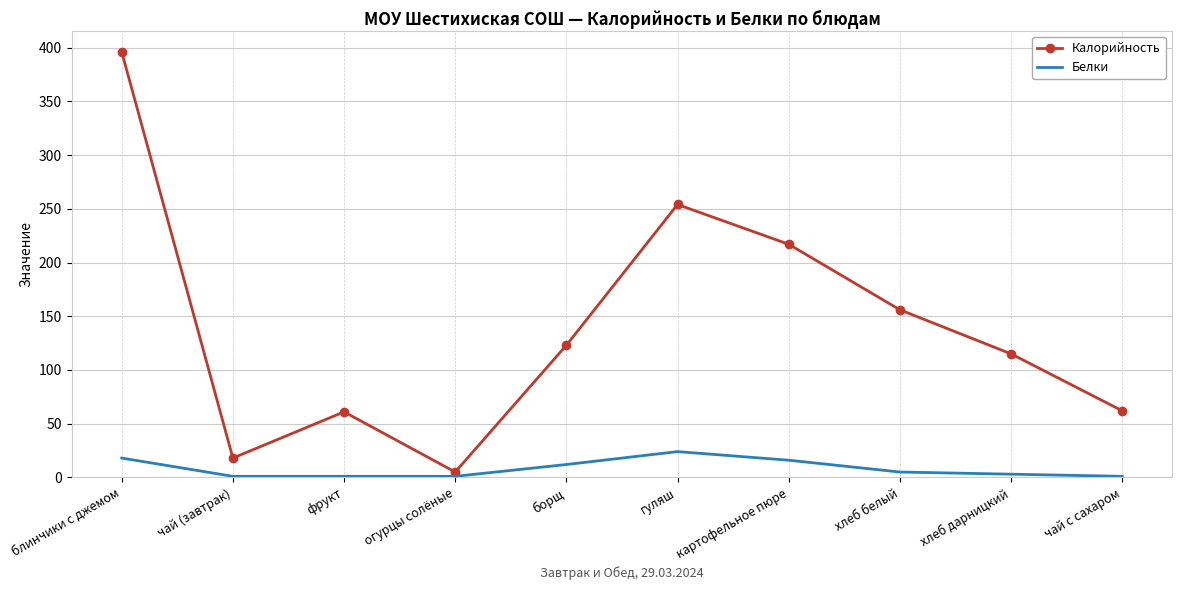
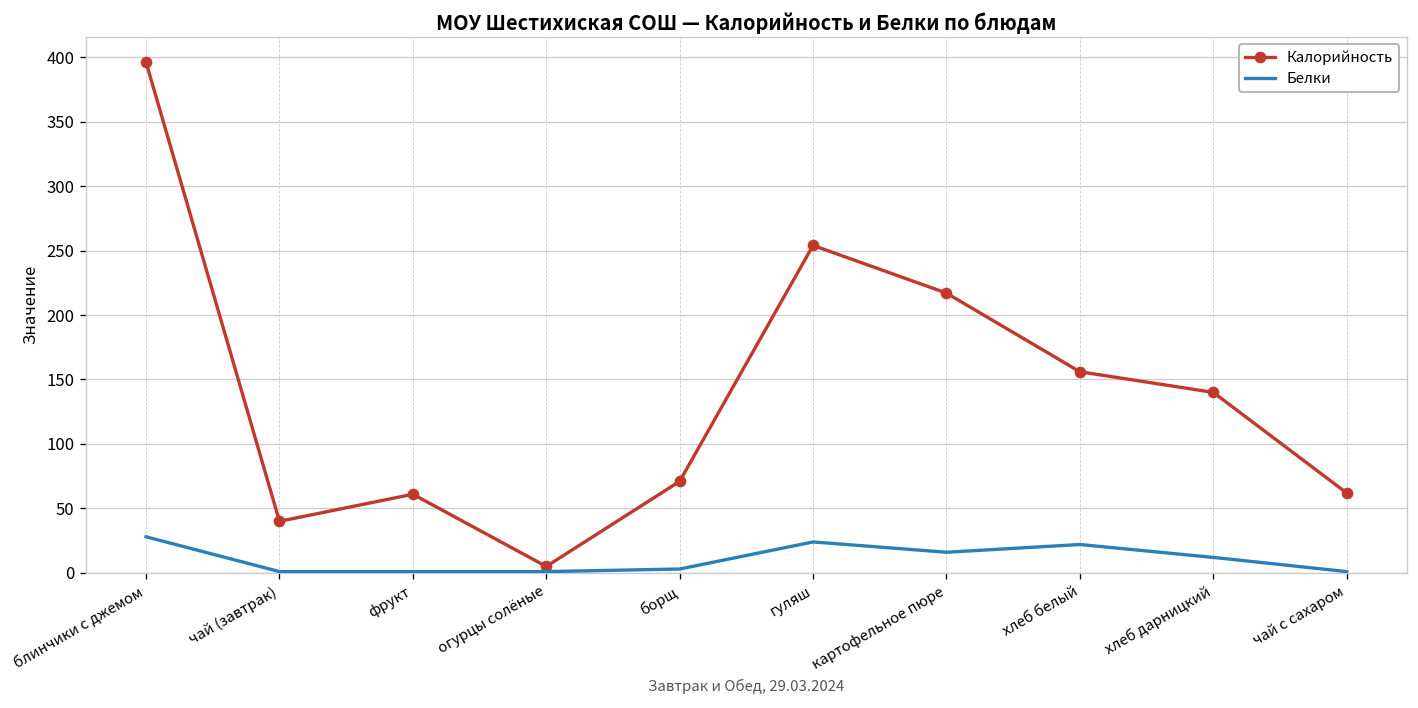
  {
    "Калорийность": {
      "блинчики с джемом": 396,
-     "чай (завтрак)": 18,
+     "чай (завтрак)": 40,
      "фрукт": 61,
      "огурцы солёные": 5,
-     "борщ": 123,
+     "борщ": 71,
      "гуляш": 254,
      "картофельное пюре": 217,
      "хлеб белый": 156,
-     "хлеб дарницкий": 115,
+     "хлеб дарницкий": 140,
      "чай с сахаром": 62
    },
    "Белки": {
-     "блинчики с джемом": 18,
+     "блинчики с джемом": 28,
      "чай (завтрак)": 1,
      "фрукт": 1,
      "огурцы солёные": 1,
-     "борщ": 12,
+     "борщ": 3,
      "гуляш": 24,
      "картофельное пюре": 16,
-     "хлеб белый": 5,
-     "хлеб дарницкий": 3,
+     "хлеб белый": 22,
+     "хлеб дарницкий": 12,
      "чай с сахаром": 1
    }
  }
